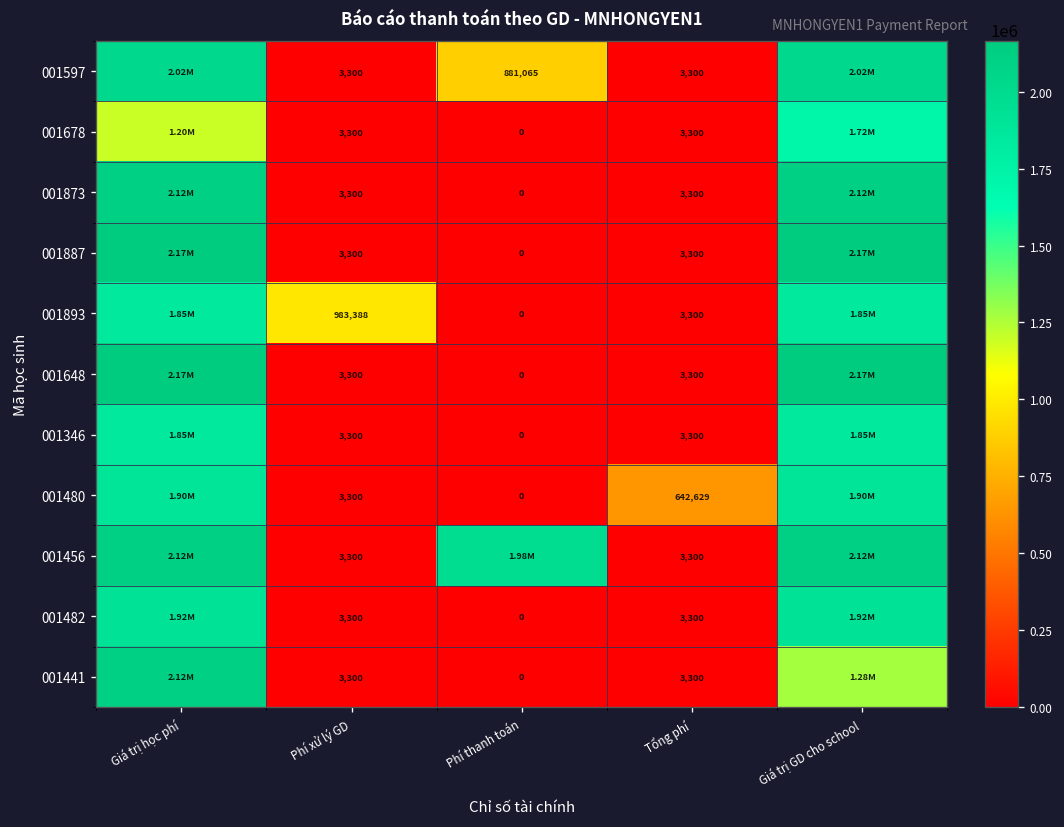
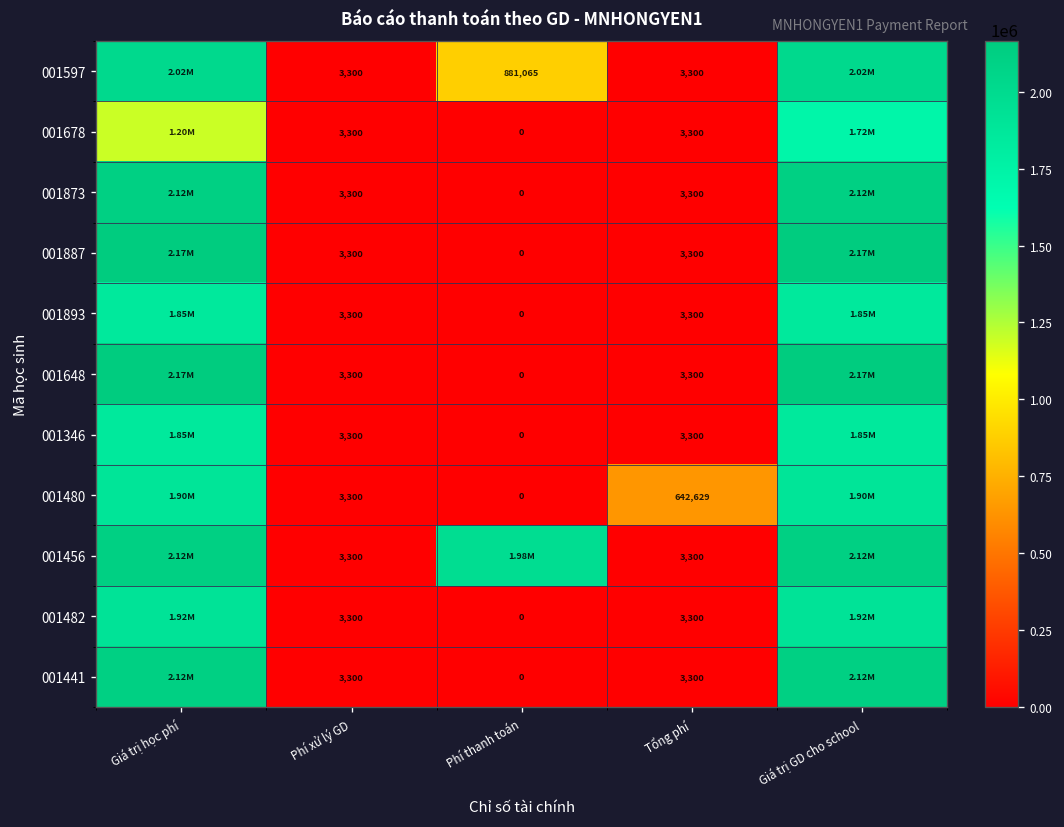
  {
    "001597": {
      "Giá trị học phí": "2.02M",
      "Phí xử lý GD": "3,300",
      "Phí thanh toán": "881,065",
      "Tổng phí": "3,300",
      "Giá trị GD cho school": "2.02M"
    },
    "001678": {
      "Giá trị học phí": "1.20M",
      "Phí xử lý GD": "3,300",
      "Phí thanh toán": "0",
      "Tổng phí": "3,300",
      "Giá trị GD cho school": "1.72M"
    },
    "001873": {
      "Giá trị học phí": "2.12M",
      "Phí xử lý GD": "3,300",
      "Phí thanh toán": "0",
      "Tổng phí": "3,300",
      "Giá trị GD cho school": "2.12M"
    },
    "001887": {
      "Giá trị học phí": "2.17M",
      "Phí xử lý GD": "3,300",
      "Phí thanh toán": "0",
      "Tổng phí": "3,300",
      "Giá trị GD cho school": "2.17M"
    },
    "001893": {
      "Giá trị học phí": "1.85M",
-     "Phí xử lý GD": "983,388",
+     "Phí xử lý GD": "3,300",
      "Phí thanh toán": "0",
      "Tổng phí": "3,300",
      "Giá trị GD cho school": "1.85M"
    },
    "001648": {
      "Giá trị học phí": "2.17M",
      "Phí xử lý GD": "3,300",
      "Phí thanh toán": "0",
      "Tổng phí": "3,300",
      "Giá trị GD cho school": "2.17M"
    },
    "001346": {
      "Giá trị học phí": "1.85M",
      "Phí xử lý GD": "3,300",
      "Phí thanh toán": "0",
      "Tổng phí": "3,300",
      "Giá trị GD cho school": "1.85M"
    },
    "001480": {
      "Giá trị học phí": "1.90M",
      "Phí xử lý GD": "3,300",
      "Phí thanh toán": "0",
      "Tổng phí": "642,629",
      "Giá trị GD cho school": "1.90M"
    },
    "001456": {
      "Giá trị học phí": "2.12M",
      "Phí xử lý GD": "3,300",
      "Phí thanh toán": "1.98M",
      "Tổng phí": "3,300",
      "Giá trị GD cho school": "2.12M"
    },
    "001482": {
      "Giá trị học phí": "1.92M",
      "Phí xử lý GD": "3,300",
      "Phí thanh toán": "0",
      "Tổng phí": "3,300",
      "Giá trị GD cho school": "1.92M"
    },
    "001441": {
      "Giá trị học phí": "2.12M",
      "Phí xử lý GD": "3,300",
      "Phí thanh toán": "0",
      "Tổng phí": "3,300",
-     "Giá trị GD cho school": "1.28M"
+     "Giá trị GD cho school": "2.12M"
    }
  }
